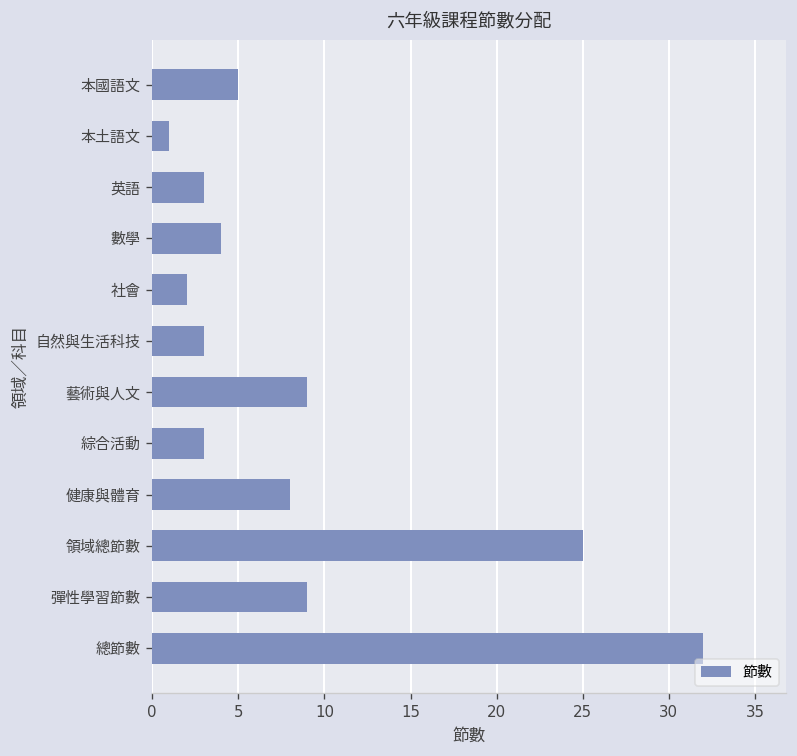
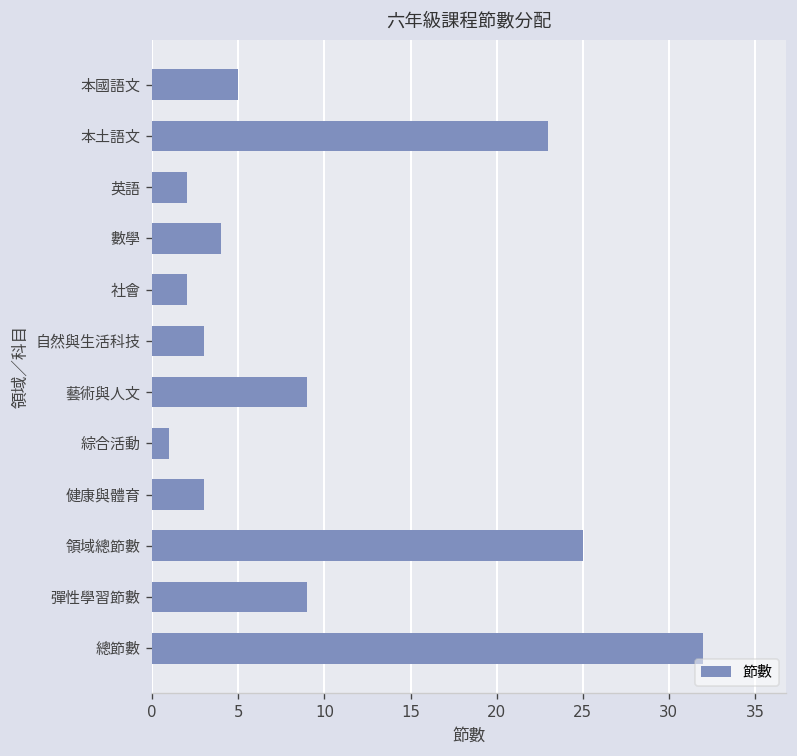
  {
    "本國語文": 5,
-   "本土語文": 1,
-   "英語": 3,
+   "本土語文": 23,
+   "英語": 2,
    "數學": 4,
    "社會": 2,
    "自然與生活科技": 3,
    "藝術與人文": 9,
-   "綜合活動": 3,
-   "健康與體育": 8,
+   "綜合活動": 1,
+   "健康與體育": 3,
    "領域總節數": 25,
    "彈性學習節數": 9,
    "總節數": 32
  }
